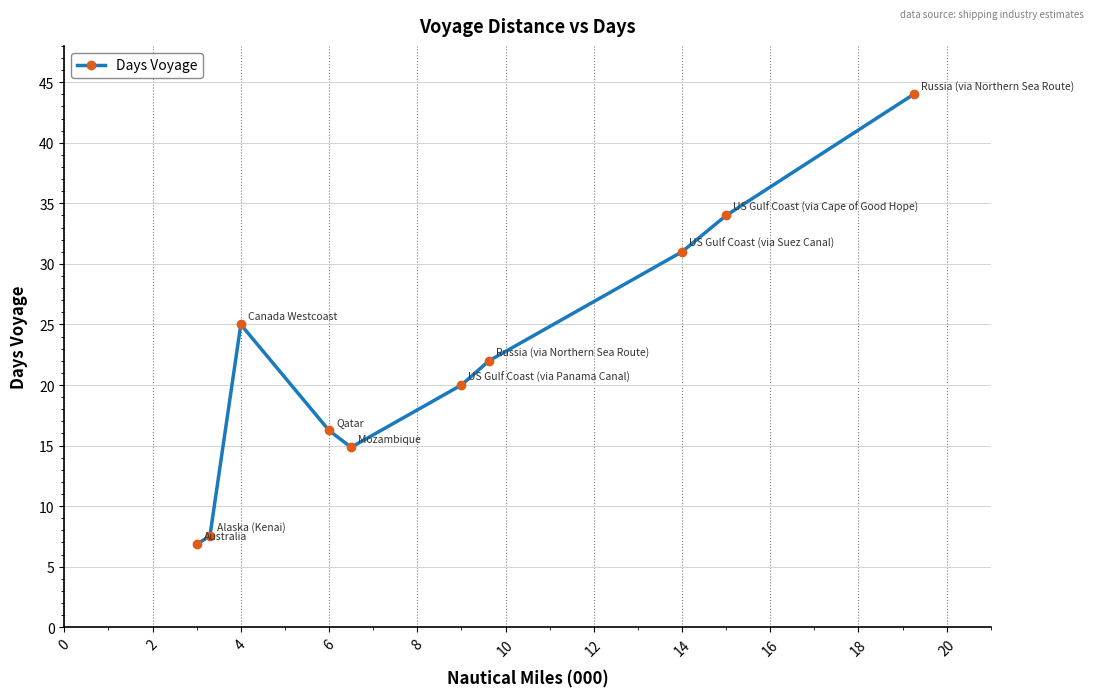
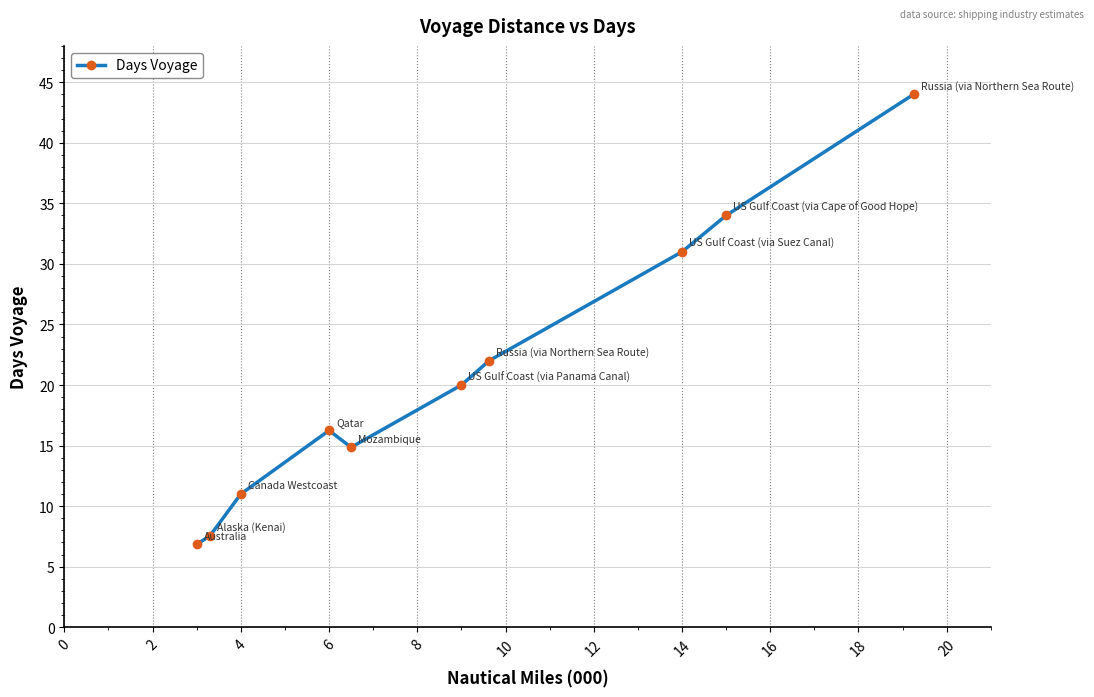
  {
-   "4": 25,
+   "4": 11,
    "6": 16.2,
    "14": 31
  }
